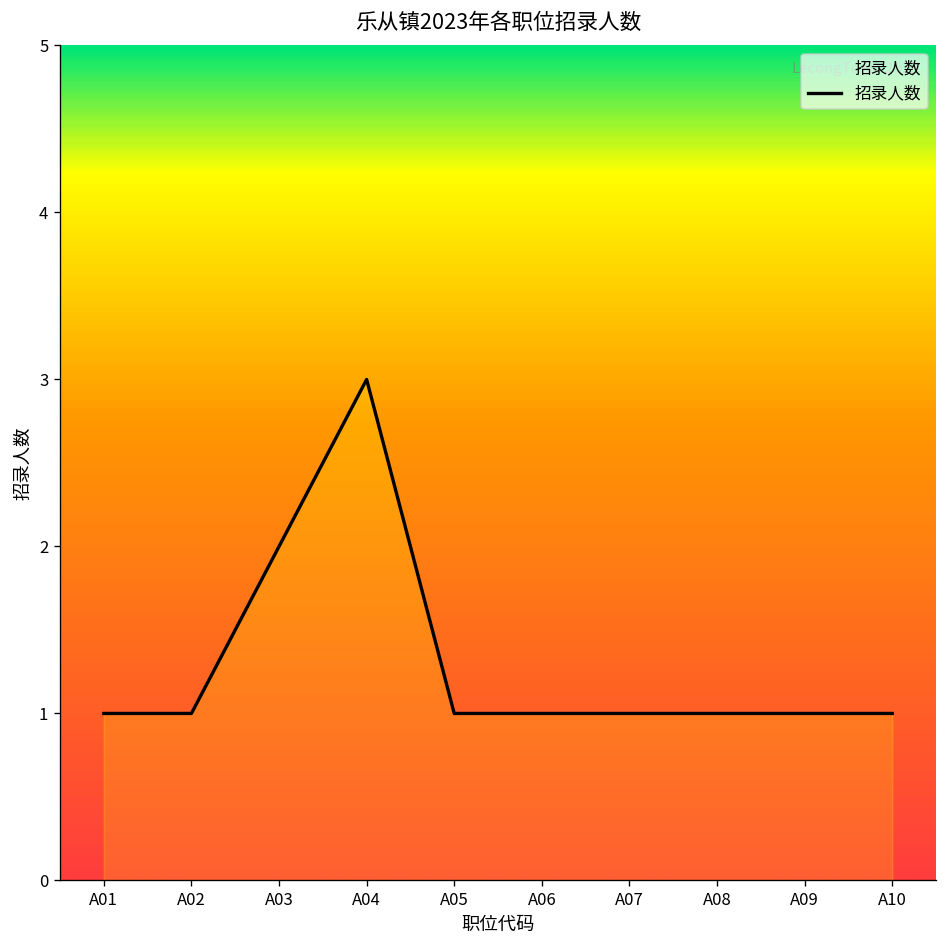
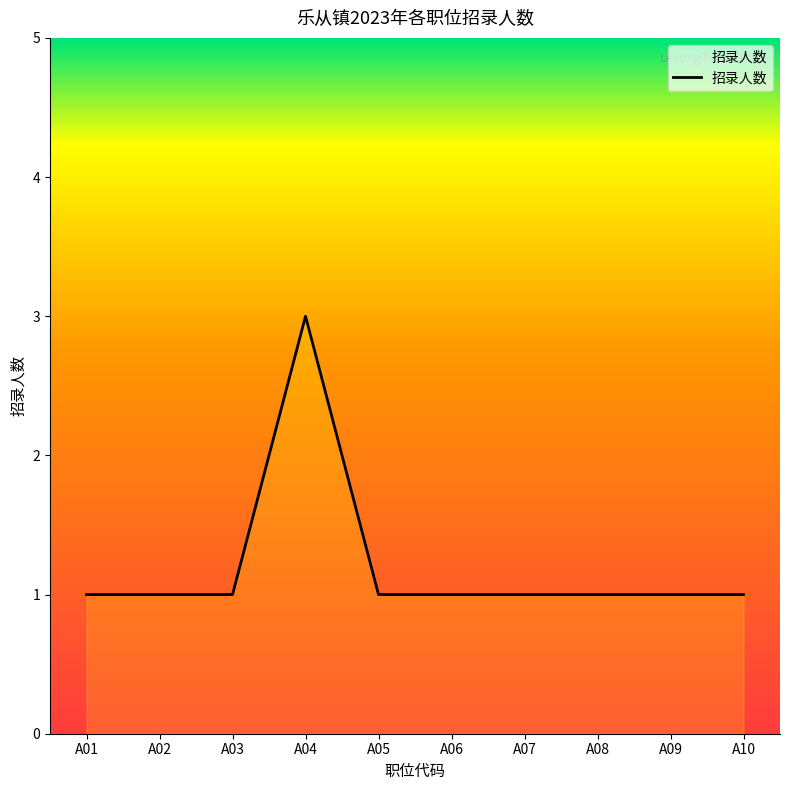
  {
    "A01": 1,
    "A02": 1,
-   "A03": 2,
+   "A03": 1,
    "A04": 3,
    "A05": 1,
    "A06": 1,
    "A07": 1,
    "A08": 1,
    "A09": 1,
    "A10": 1
  }
